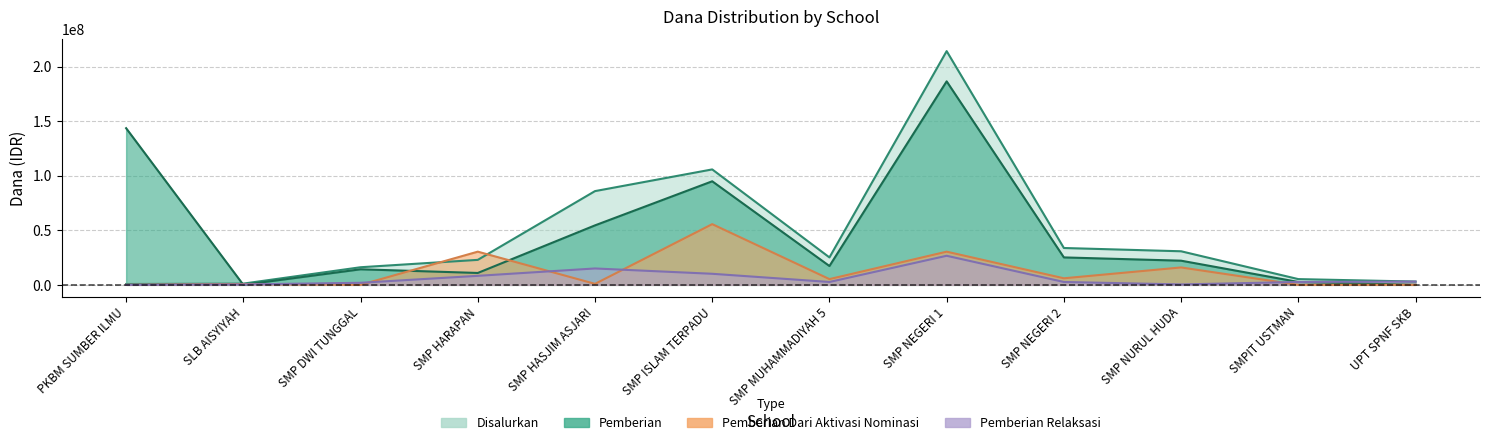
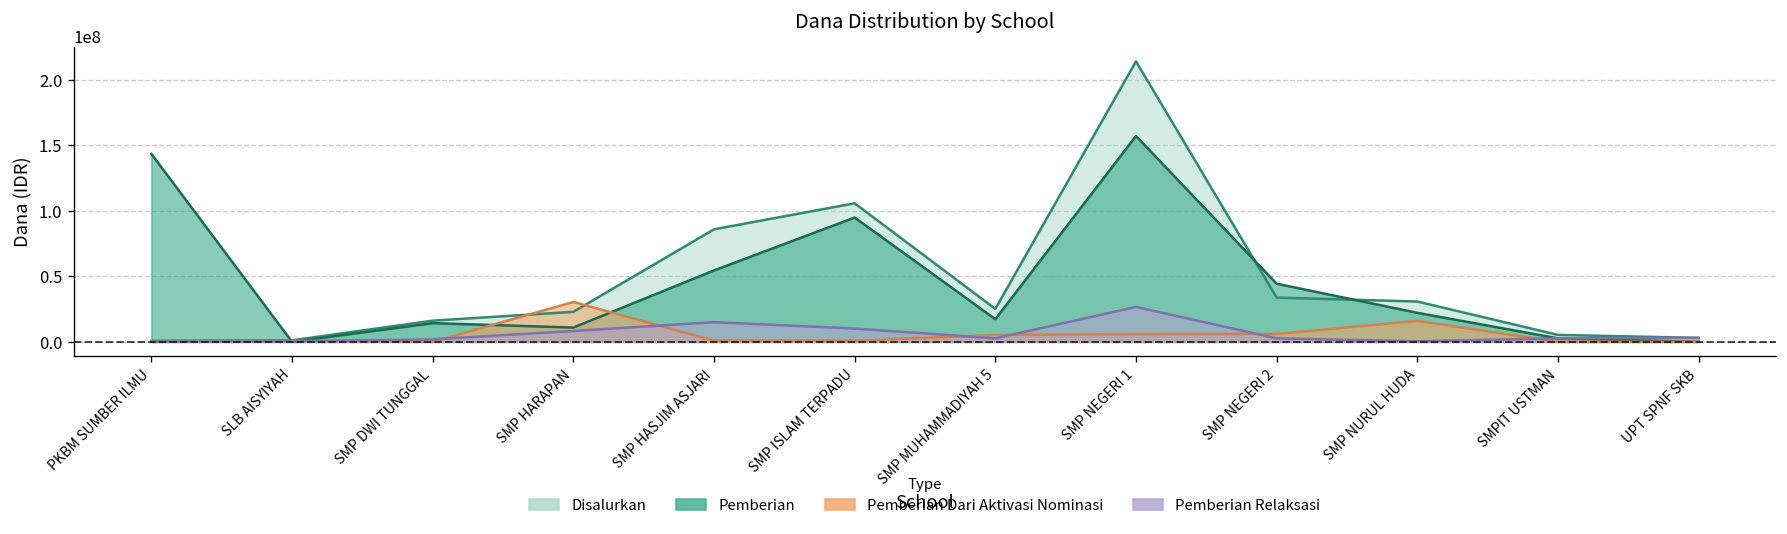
  {
    "Pemberian": {
      "PKBM SUMBER ILMU": 144000000,
      "SMP HARAPAN": 11000000,
      "SMP HASJIM ASJARI": 54000000,
      "SMP ISLAM TERPADU": 95000000,
      "SMP MUHAMMADIYAH 5": 17000000,
-     "SMP NEGERI 1": 186000000,
-     "SMP NEGERI 2": 25000000,
+     "SMP NEGERI 1": 157000000,
+     "SMP NEGERI 2": 44000000,
      "SMP NURUL HUDA": 22000000
    },
    "Pemberian Dari Aktivasi Nominasi": {
      "SMP HARAPAN": 30000000,
      "SMP HASJIM ASJARI": 1000000,
-     "SMP ISLAM TERPADU": 56000000,
+     "SMP ISLAM TERPADU": 1000000,
      "SMP MUHAMMADIYAH 5": 5000000,
-     "SMP NEGERI 1": 30000000,
+     "SMP NEGERI 1": 6000000,
      "SMP NEGERI 2": 6000000,
      "SMP NURUL HUDA": 16000000,
      "SMPIT USTMAN": 0
    }
  }
